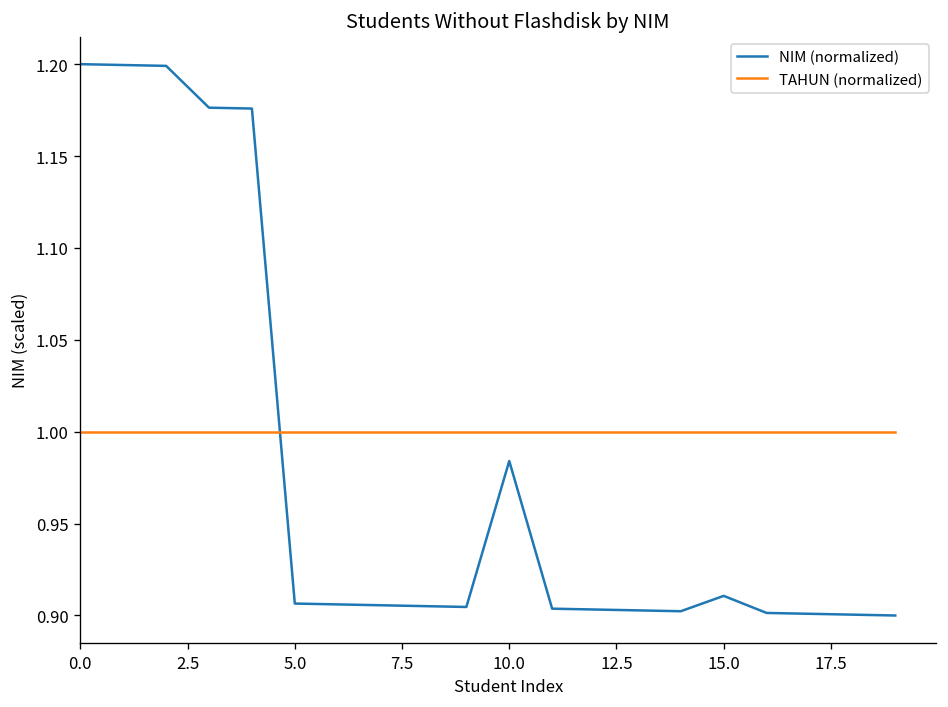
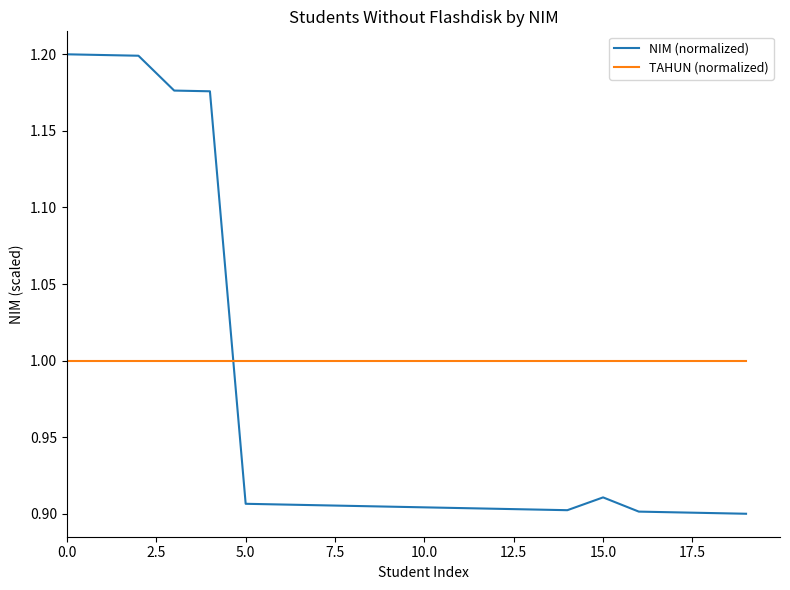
  {
    "NIM (normalized)": {
      "0.0": 1.200,
      "5.0": 0.907,
-     "10.0": 0.984,
+     "10.0": 0.904,
      "15.0": 0.911
    },
    "TAHUN (normalized)": {
      "0.0": 1.000,
      "5.0": 1.000,
      "10.0": 1.000,
      "15.0": 1.000
    }
  }
